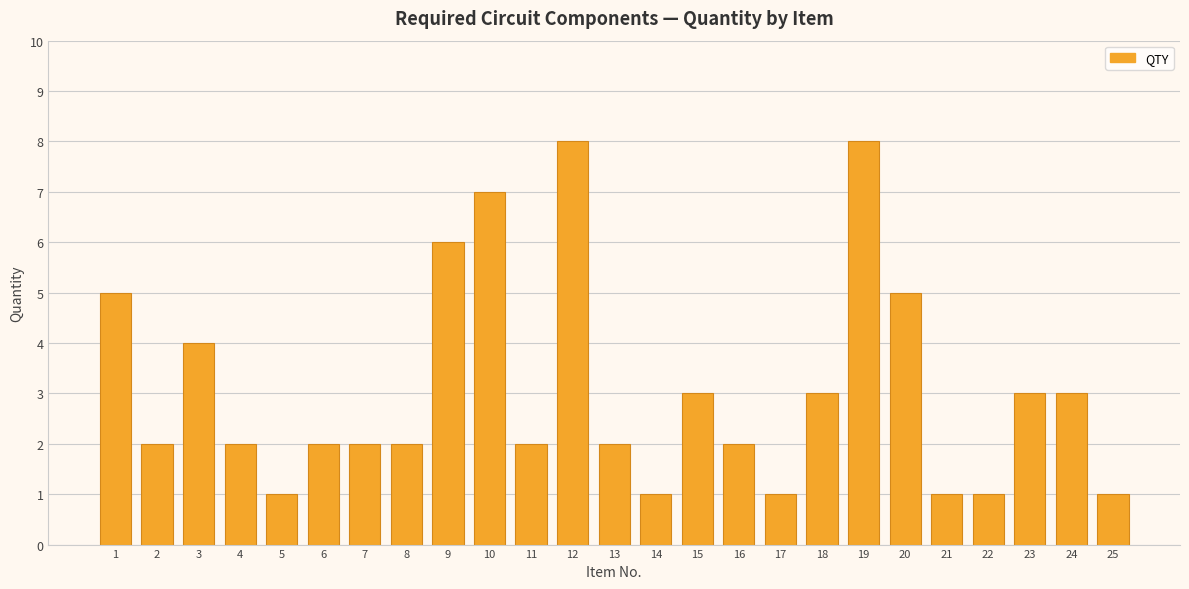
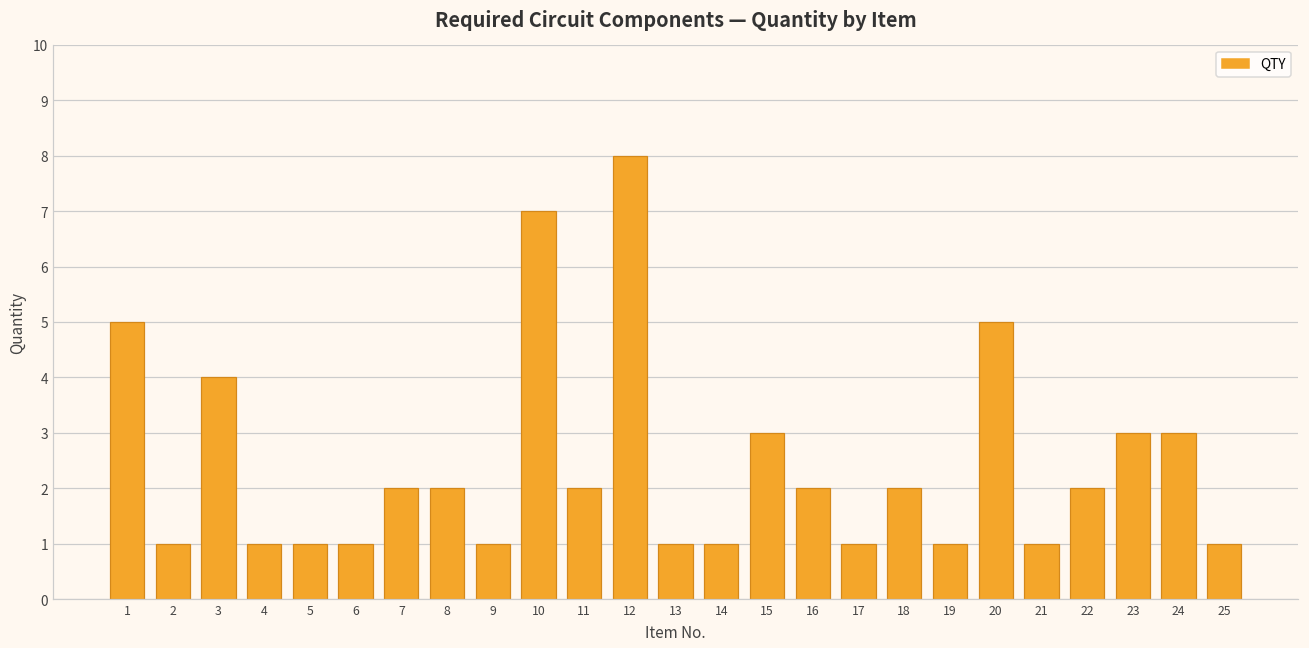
  {
    "1": 5,
-   "2": 2,
+   "2": 1,
    "3": 4,
-   "4": 2,
+   "4": 1,
    "5": 1,
-   "6": 2,
+   "6": 1,
    "7": 2,
    "8": 2,
-   "9": 6,
+   "9": 1,
    "10": 7,
    "11": 2,
    "12": 8,
-   "13": 2,
+   "13": 1,
    "14": 1,
    "15": 3,
    "16": 2,
    "17": 1,
-   "18": 3,
-   "19": 8,
+   "18": 2,
+   "19": 1,
    "20": 5,
    "21": 1,
-   "22": 1,
+   "22": 2,
    "23": 3,
    "24": 3,
    "25": 1
  }
